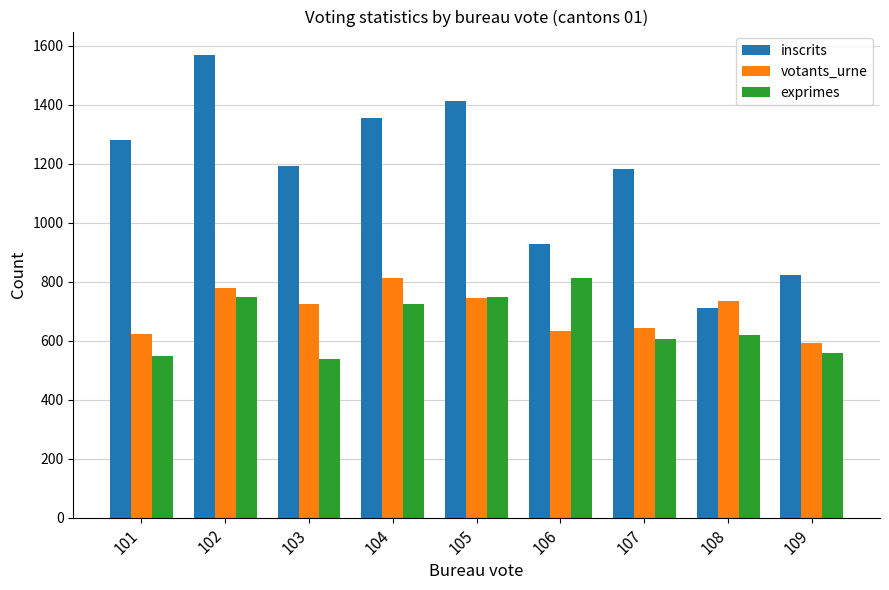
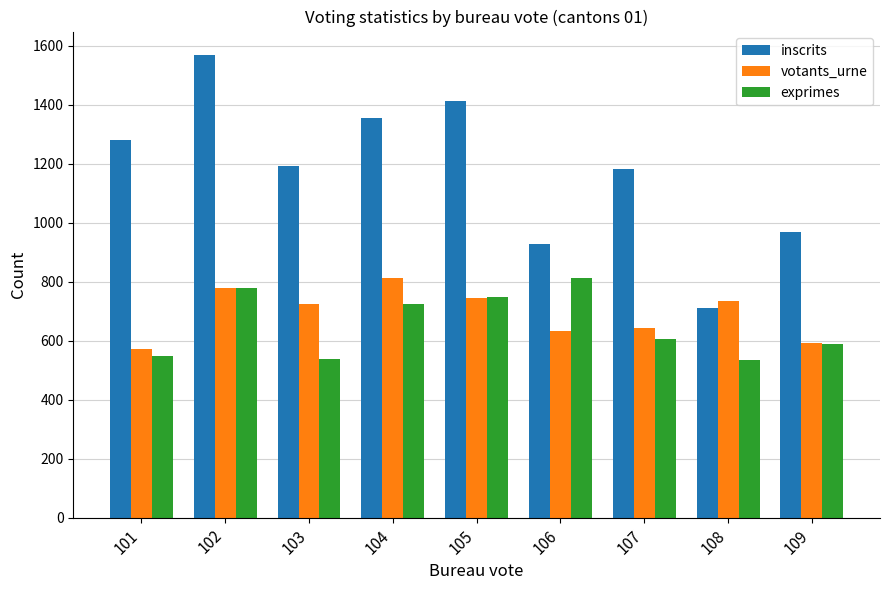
  {
    "inscrits": {
      "101": 1280,
      "102": 1570,
      "103": 1190,
      "104": 1350,
      "105": 1410,
      "106": 930,
      "107": 1180,
      "108": 710,
-     "109": 820
+     "109": 970
    },
    "votants_urne": {
-     "101": 620,
+     "101": 570,
      "102": 780,
      "103": 720,
      "104": 810,
      "105": 750,
      "106": 630,
      "107": 640,
      "108": 730,
      "109": 590
    },
    "exprimes": {
      "101": 550,
-     "102": 750,
+     "102": 780,
      "103": 540,
      "104": 730,
      "105": 750,
      "106": 810,
      "107": 610,
-     "108": 620,
-     "109": 560
+     "108": 530,
+     "109": 590
    }
  }
